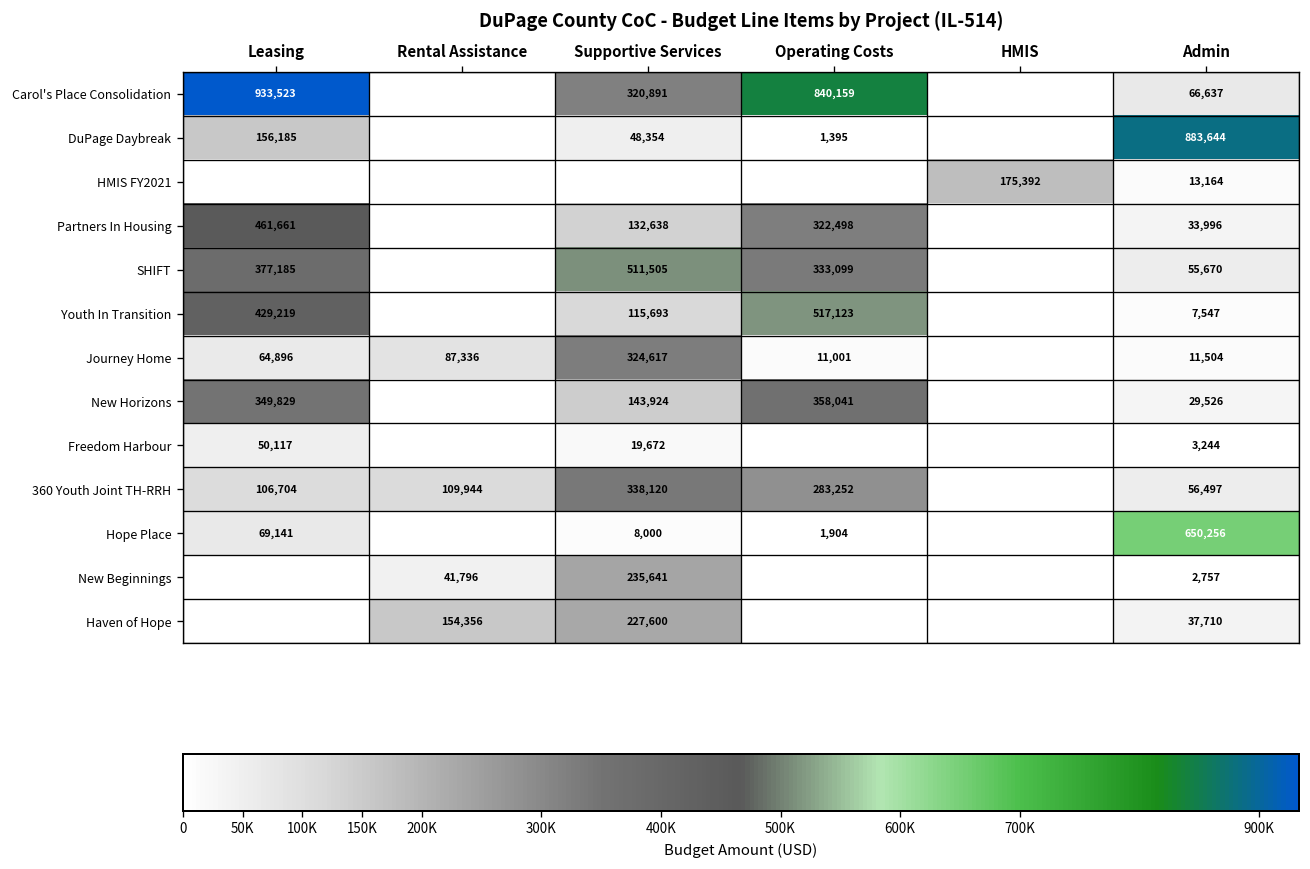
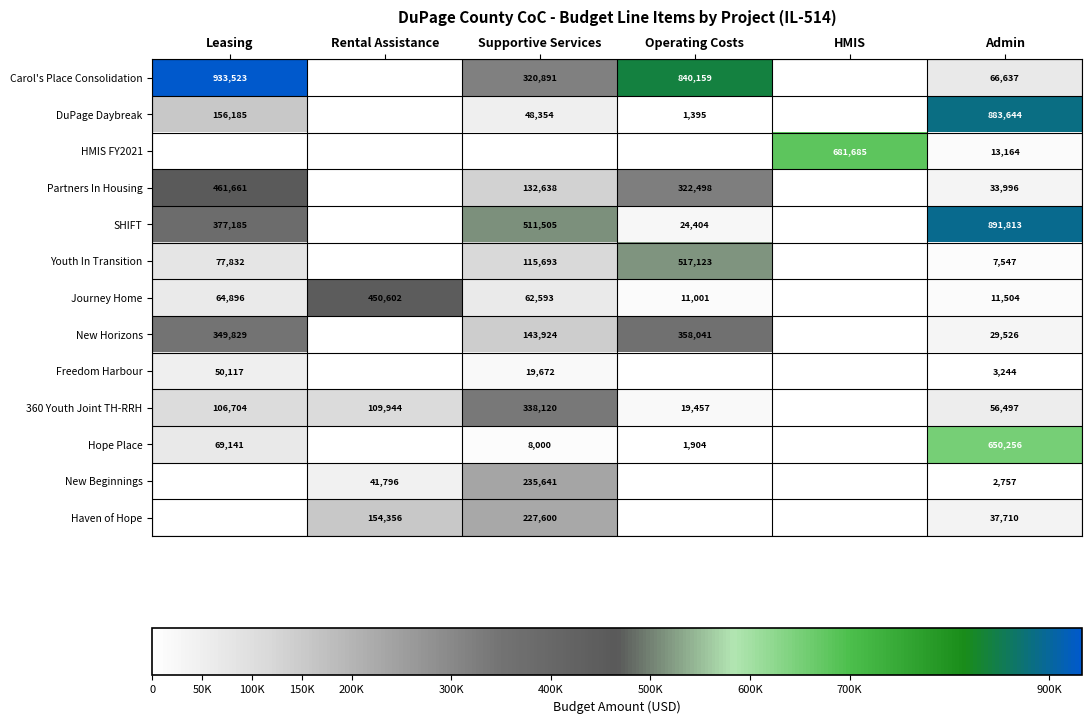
  {
    "Carol's Place Consolidation": {
      "Leasing": "933,523",
      "Supportive Services": "320,891",
      "Operating Costs": "840,159",
      "Admin": "66,637"
    },
    "DuPage Daybreak": {
      "Leasing": "156,185",
      "Supportive Services": "48,354",
      "Operating Costs": "1,395",
      "Admin": "883,644"
    },
    "HMIS FY2021": {
-     "HMIS": "175,392",
+     "HMIS": "681,685",
      "Admin": "13,164"
    },
    "Partners In Housing": {
      "Leasing": "461,661",
      "Supportive Services": "132,638",
      "Operating Costs": "322,498",
      "Admin": "33,996"
    },
    "SHIFT": {
      "Leasing": "377,185",
      "Supportive Services": "511,505",
-     "Operating Costs": "333,099",
-     "Admin": "55,670"
+     "Operating Costs": "24,404",
+     "Admin": "891,813"
    },
    "Youth In Transition": {
-     "Leasing": "429,219",
+     "Leasing": "77,832",
      "Supportive Services": "115,693",
      "Operating Costs": "517,123",
      "Admin": "7,547"
    },
    "Journey Home": {
      "Leasing": "64,896",
-     "Rental Assistance": "87,336",
-     "Supportive Services": "324,617",
+     "Rental Assistance": "450,602",
+     "Supportive Services": "62,593",
      "Operating Costs": "11,001",
      "Admin": "11,504"
    },
    "New Horizons": {
      "Leasing": "349,829",
      "Supportive Services": "143,924",
      "Operating Costs": "358,041",
      "Admin": "29,526"
    },
    "Freedom Harbour": {
      "Leasing": "50,117",
      "Supportive Services": "19,672",
      "Admin": "3,244"
    },
    "360 Youth Joint TH-RRH": {
      "Leasing": "106,704",
      "Rental Assistance": "109,944",
      "Supportive Services": "338,120",
-     "Operating Costs": "283,252",
+     "Operating Costs": "19,457",
      "Admin": "56,497"
    },
    "Hope Place": {
      "Leasing": "69,141",
      "Supportive Services": "8,000",
      "Operating Costs": "1,904",
      "Admin": "650,256"
    },
    "New Beginnings": {
      "Rental Assistance": "41,796",
      "Supportive Services": "235,641",
      "Admin": "2,757"
    },
    "Haven of Hope": {
      "Rental Assistance": "154,356",
      "Supportive Services": "227,600",
      "Admin": "37,710"
    }
  }
